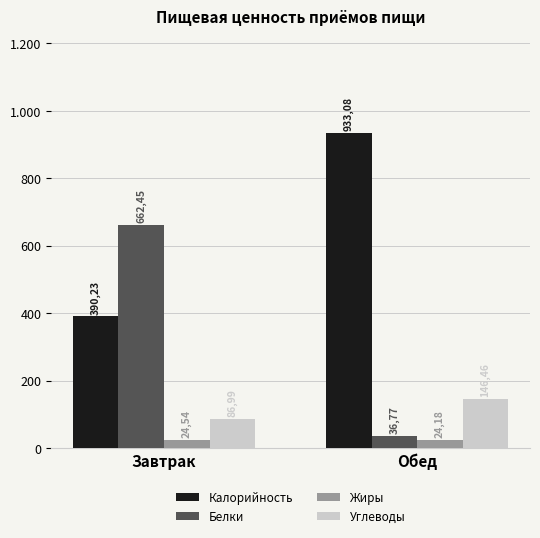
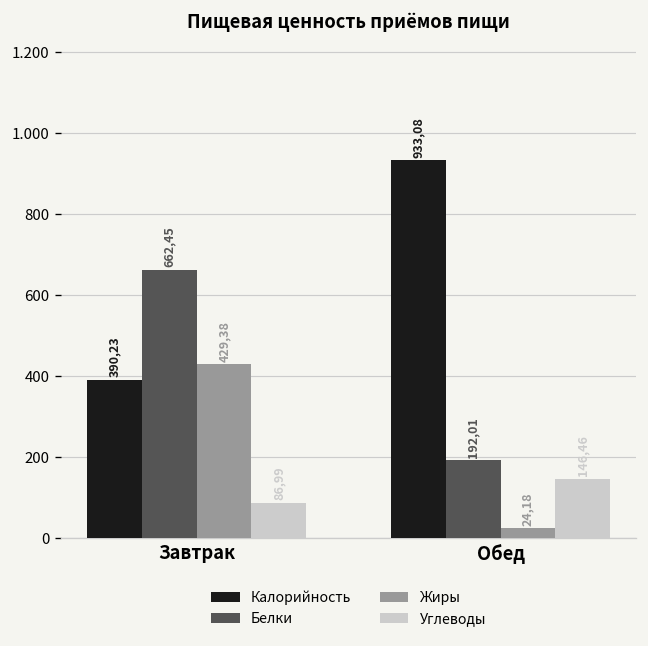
  {
    "Белки": {
-     "Обед": "36,77"
+     "Обед": "192,01"
    },
    "Жиры": {
-     "Завтрак": "24,54"
+     "Завтрак": "429,38"
    }
  }
